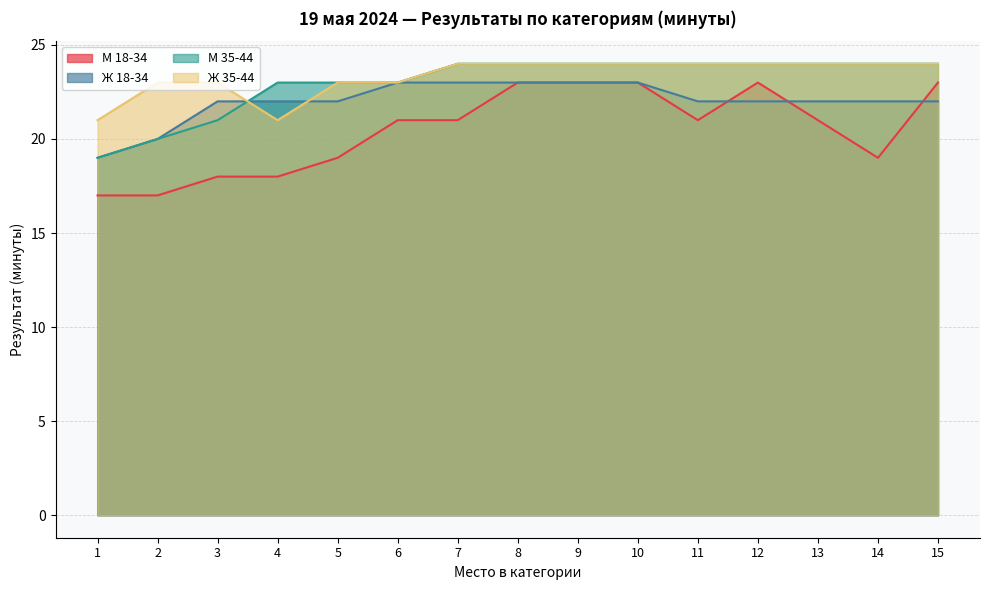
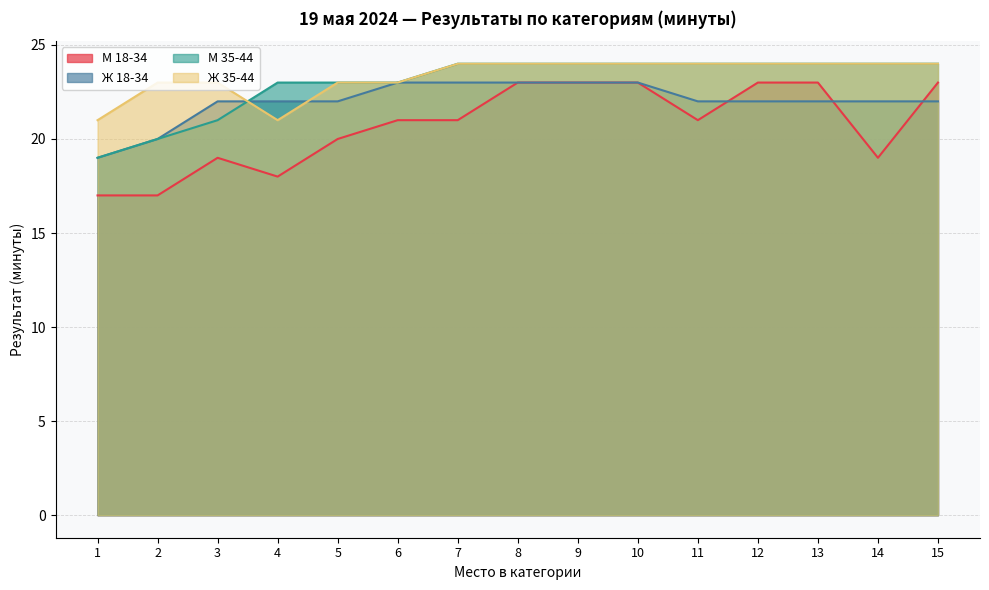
  {
    "М 18-34": {
      "1": 17,
      "2": 17,
-     "3": 18,
+     "3": 19,
      "4": 18,
-     "5": 19,
+     "5": 20,
      "6": 21,
      "7": 21,
      "11": 21,
      "12": 23,
-     "13": 21,
+     "13": 23,
      "14": 19,
      "15": 23
    },
    "Ж 35-44": {
      "1": 21,
      "4": 21
    }
  }
